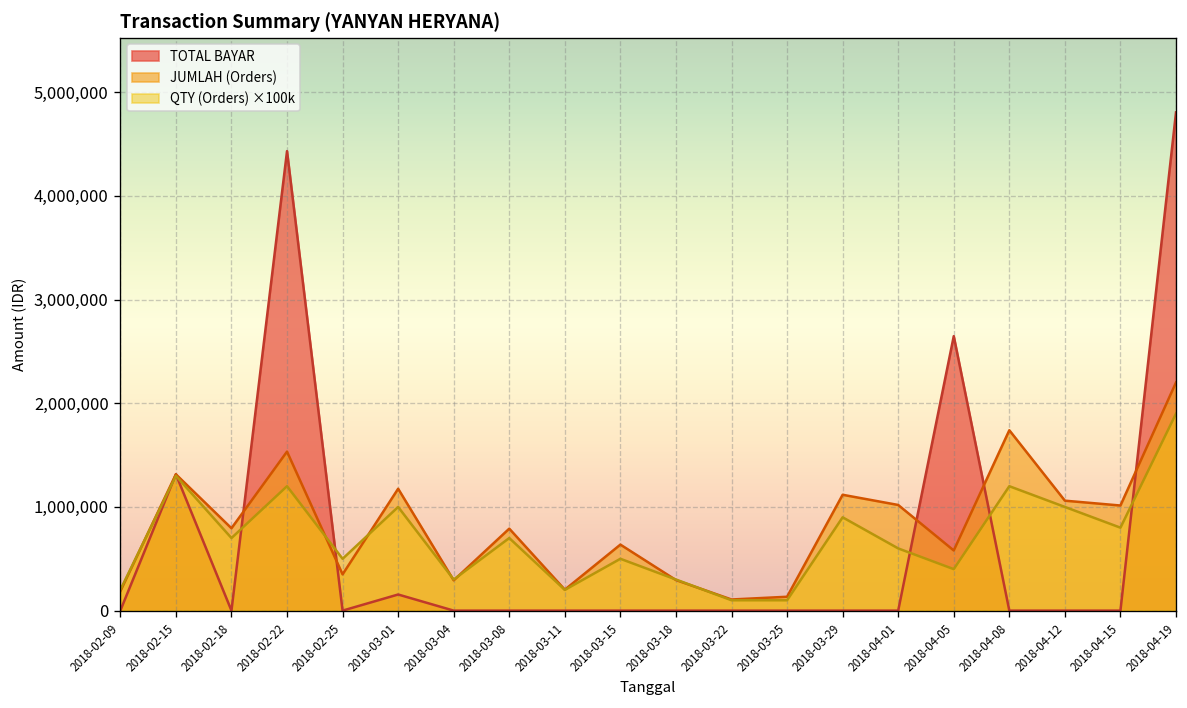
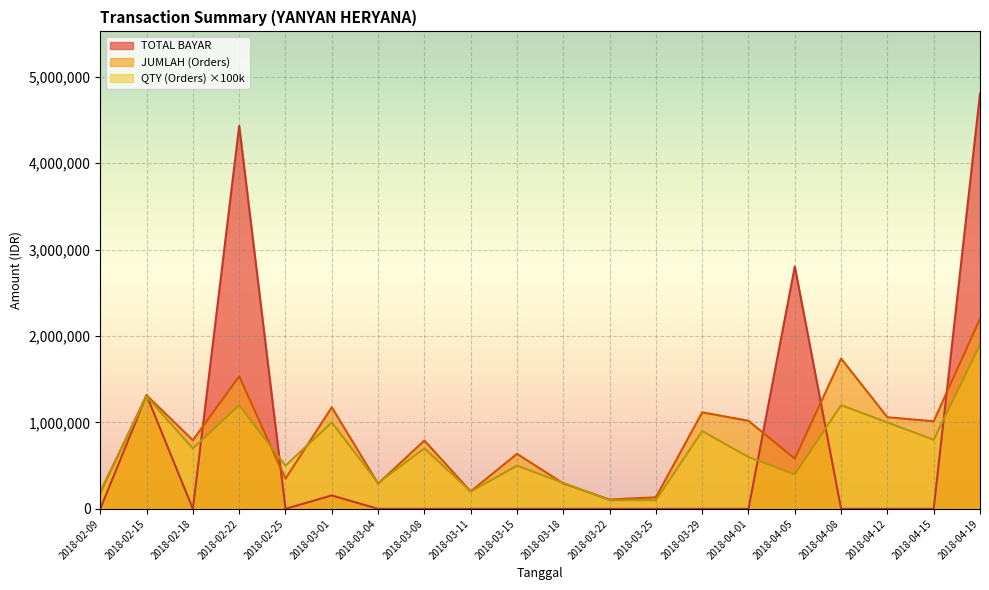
  {
    "TOTAL BAYAR": {
      "2018-02-09": "0",
      "2018-02-18": "0",
      "2018-02-22": "4,400,000",
      "2018-02-25": "0",
      "2018-03-01": "200,000",
      "2018-03-04": "0",
      "2018-03-08": "0",
      "2018-03-11": "0",
      "2018-03-15": "0",
      "2018-03-18": "0",
      "2018-03-22": "0",
      "2018-03-25": "0",
      "2018-03-29": "0",
      "2018-04-01": "0",
-     "2018-04-05": "2,600,000",
+     "2018-04-05": "2,800,000",
      "2018-04-08": "0",
      "2018-04-12": "0",
      "2018-04-15": "0",
      "2018-04-19": "4,800,000"
    }
  }
